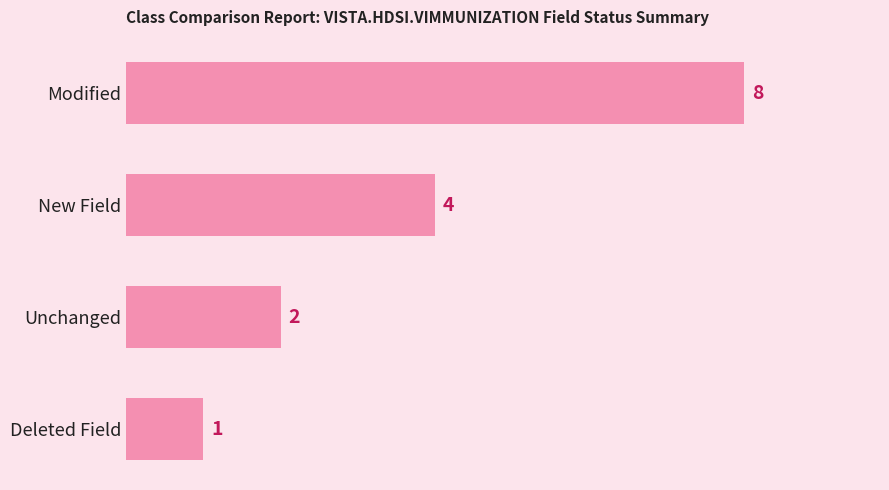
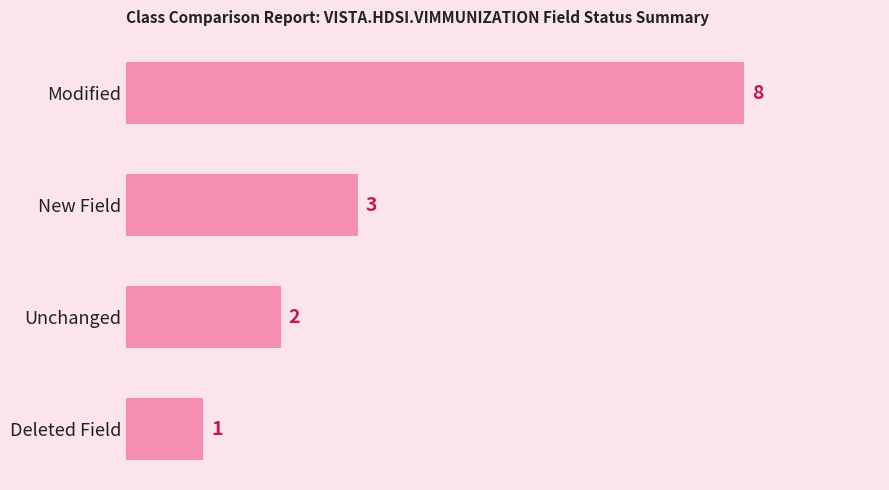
  {
    "Modified": 8,
-   "New Field": 4,
+   "New Field": 3,
    "Unchanged": 2,
    "Deleted Field": 1
  }
